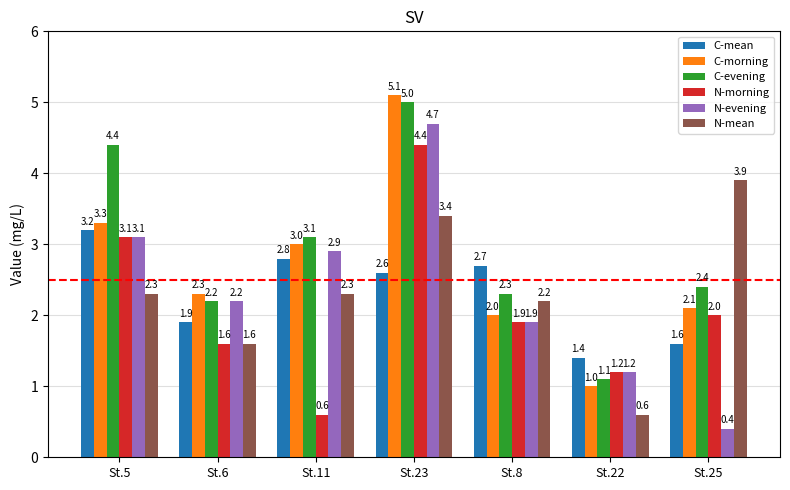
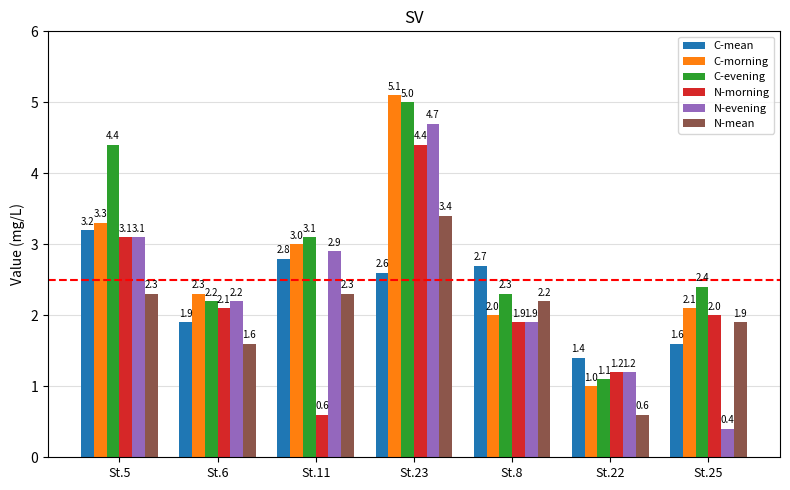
  {
    "C-mean": {
      "St.5": 3.2,
      "St.6": 1.9,
      "St.11": 2.8,
      "St.23": 2.6,
      "St.8": 2.7,
      "St.22": 1.4,
      "St.25": 1.6
    },
    "C-morning": {
      "St.5": 3.3,
      "St.6": 2.3,
      "St.11": 3.0,
      "St.23": 5.1,
      "St.8": 2.0,
      "St.22": 1.0,
      "St.25": 2.1
    },
    "C-evening": {
      "St.5": 4.4,
      "St.6": 2.2,
      "St.11": 3.1,
      "St.23": 5.0,
      "St.8": 2.3,
      "St.22": 1.1,
      "St.25": 2.4
    },
    "N-morning": {
      "St.5": 3.1,
-     "St.6": 1.6,
+     "St.6": 2.1,
      "St.11": 0.6,
      "St.23": 4.4,
      "St.8": 1.9,
      "St.22": 1.2,
      "St.25": 2.0
    },
    "N-evening": {
      "St.5": 3.1,
      "St.6": 2.2,
      "St.11": 2.9,
      "St.23": 4.7,
      "St.8": 1.9,
      "St.22": 1.2,
      "St.25": 0.4
    },
    "N-mean": {
      "St.5": 2.3,
      "St.6": 1.6,
      "St.11": 2.3,
      "St.23": 3.4,
      "St.8": 2.2,
      "St.22": 0.6,
-     "St.25": 3.9
+     "St.25": 1.9
    }
  }
